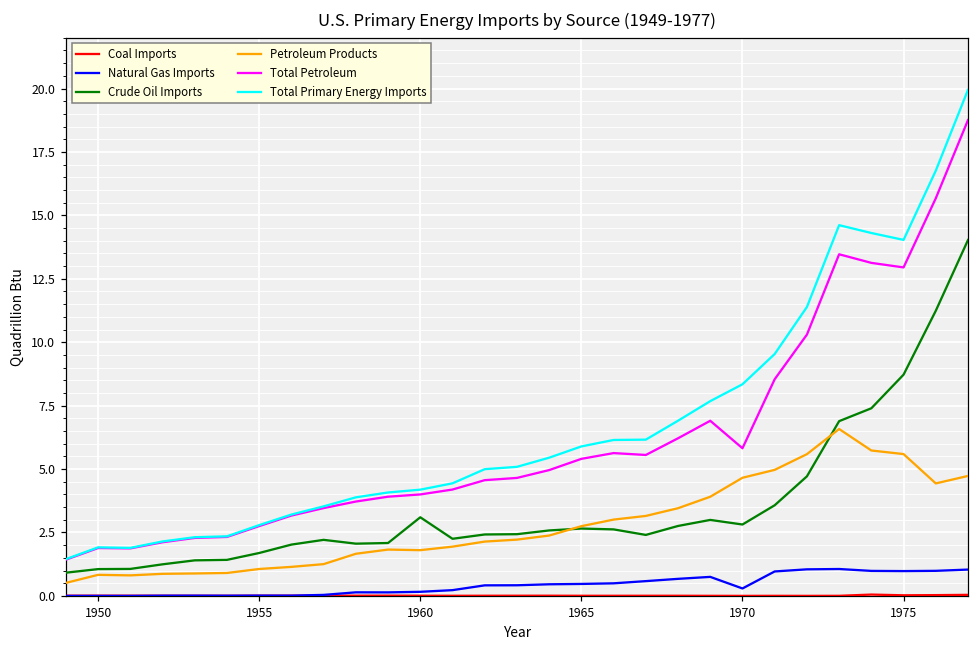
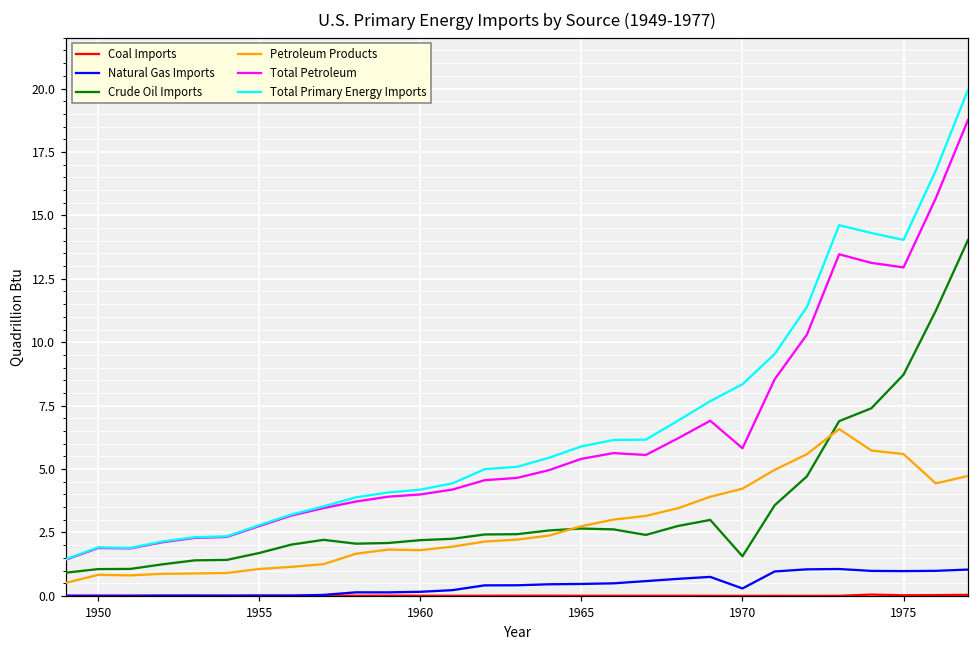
  {
    "Coal Imports": {
      "1960": 0.0,
      "1965": 0.0,
      "1970": 0.0,
      "1975": 0.0
    },
    "Natural Gas Imports": {
      "1960": 0.2,
      "1965": 0.5,
      "1970": 0.3,
      "1975": 1.0
    },
    "Crude Oil Imports": {
      "1950": 1.1,
      "1955": 1.7,
-     "1960": 3.1,
-     "1970": 2.8,
+     "1960": 2.2,
+     "1970": 1.6,
      "1975": 8.7
    },
    "Petroleum Products": {
      "1950": 0.8,
      "1955": 1.1,
      "1960": 1.8,
-     "1970": 4.7,
+     "1970": 4.2,
      "1975": 5.6
    },
    "Total Petroleum": {
      "1960": 4.0,
      "1965": 5.4,
      "1970": 5.8,
      "1975": 12.9
    },
    "Total Primary Energy Imports": {
      "1960": 4.2,
      "1965": 5.9,
      "1970": 8.3,
      "1975": 14.0
    }
  }
